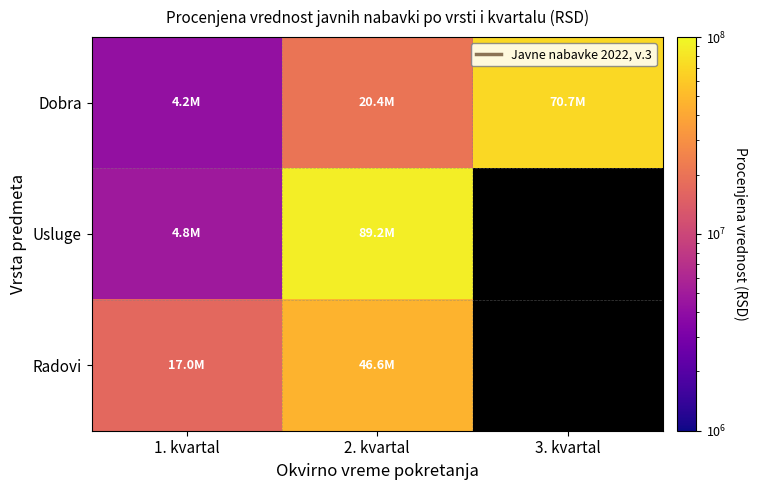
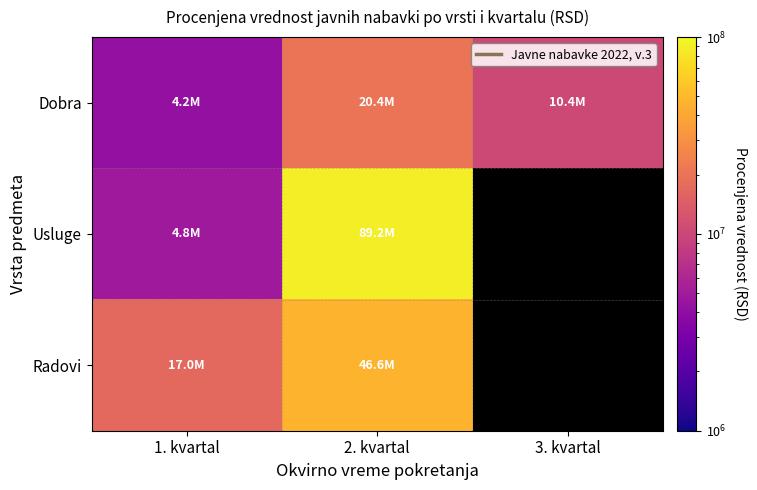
  {
    "Dobra": {
      "1. kvartal": "4.2M",
      "2. kvartal": "20.4M",
-     "3. kvartal": "70.7M"
+     "3. kvartal": "10.4M"
    },
    "Usluge": {
      "1. kvartal": "4.8M",
      "2. kvartal": "89.2M"
    },
    "Radovi": {
      "1. kvartal": "17.0M",
      "2. kvartal": "46.6M"
    }
  }
